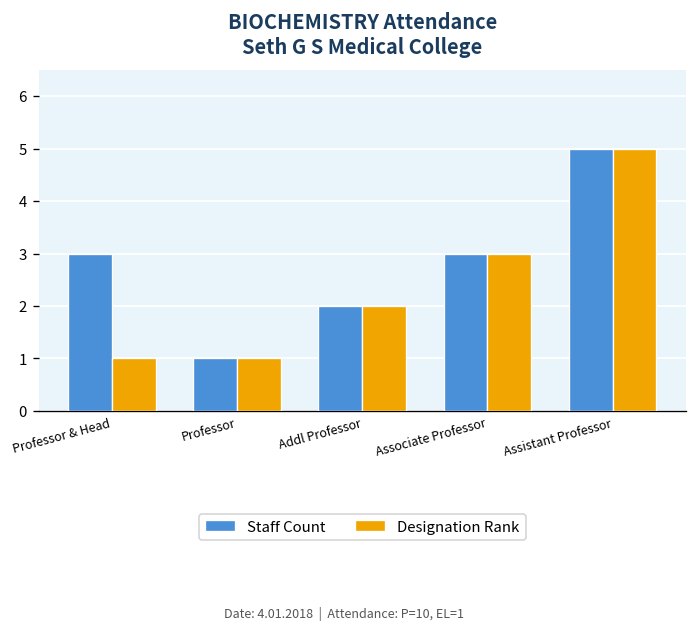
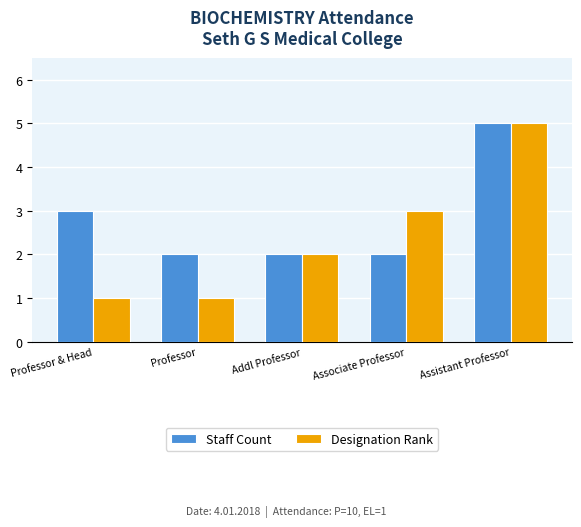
  {
    "Staff Count": {
      "Professor & Head": 3,
-     "Professor": 1,
+     "Professor": 2,
      "Addl Professor": 2,
-     "Associate Professor": 3,
+     "Associate Professor": 2,
      "Assistant Professor": 5
    },
    "Designation Rank": {
      "Professor & Head": 1,
      "Professor": 1,
      "Addl Professor": 2,
      "Associate Professor": 3,
      "Assistant Professor": 5
    }
  }
